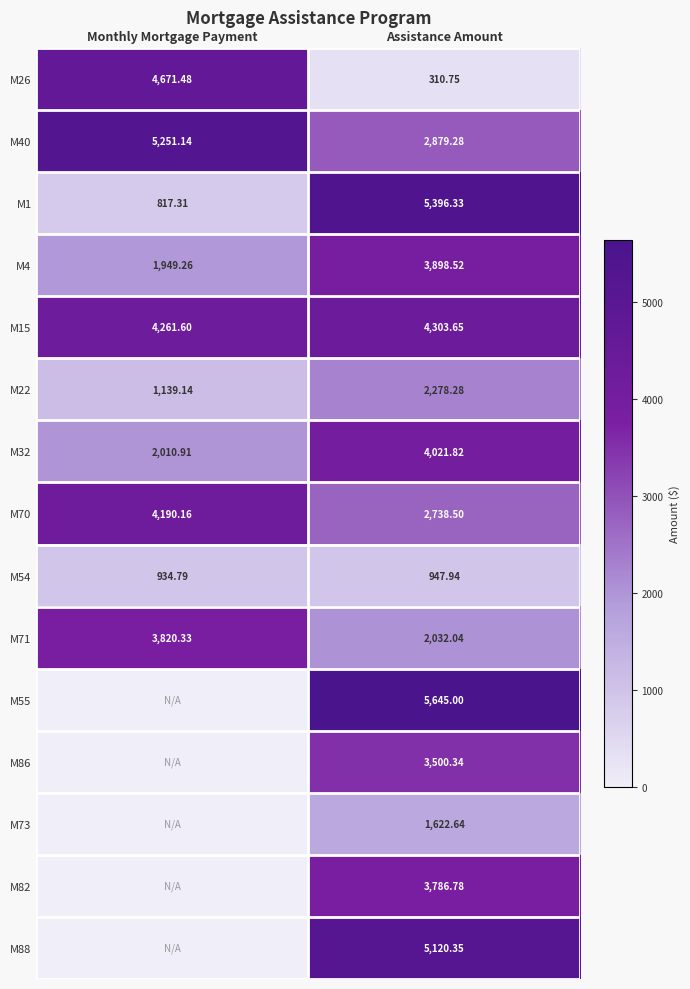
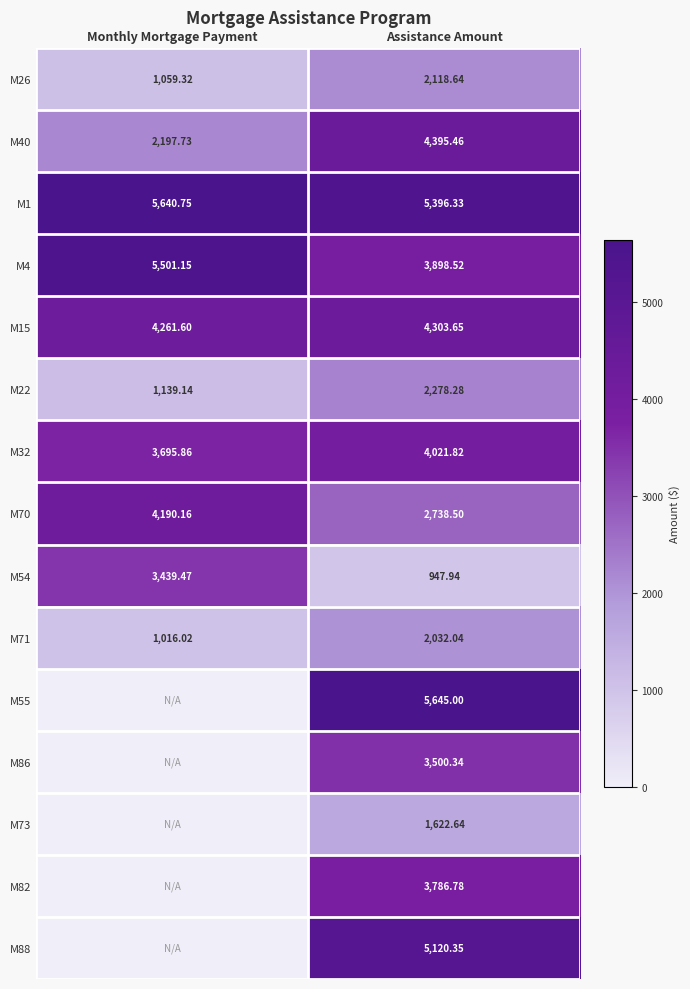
  {
    "M26": {
-     "Monthly Mortgage Payment": "4,671.48",
-     "Assistance Amount": "310.75"
+     "Monthly Mortgage Payment": "1,059.32",
+     "Assistance Amount": "2,118.64"
    },
    "M40": {
-     "Monthly Mortgage Payment": "5,251.14",
-     "Assistance Amount": "2,879.28"
+     "Monthly Mortgage Payment": "2,197.73",
+     "Assistance Amount": "4,395.46"
    },
    "M1": {
-     "Monthly Mortgage Payment": "817.31",
+     "Monthly Mortgage Payment": "5,640.75",
      "Assistance Amount": "5,396.33"
    },
    "M4": {
-     "Monthly Mortgage Payment": "1,949.26",
+     "Monthly Mortgage Payment": "5,501.15",
      "Assistance Amount": "3,898.52"
    },
    "M15": {
      "Monthly Mortgage Payment": "4,261.60",
      "Assistance Amount": "4,303.65"
    },
    "M22": {
      "Monthly Mortgage Payment": "1,139.14",
      "Assistance Amount": "2,278.28"
    },
    "M32": {
-     "Monthly Mortgage Payment": "2,010.91",
+     "Monthly Mortgage Payment": "3,695.86",
      "Assistance Amount": "4,021.82"
    },
    "M70": {
      "Monthly Mortgage Payment": "4,190.16",
      "Assistance Amount": "2,738.50"
    },
    "M54": {
-     "Monthly Mortgage Payment": "934.79",
+     "Monthly Mortgage Payment": "3,439.47",
      "Assistance Amount": "947.94"
    },
    "M71": {
-     "Monthly Mortgage Payment": "3,820.33",
+     "Monthly Mortgage Payment": "1,016.02",
      "Assistance Amount": "2,032.04"
    },
    "M55": {
      "Assistance Amount": "5,645.00"
    },
    "M86": {
      "Assistance Amount": "3,500.34"
    },
    "M73": {
      "Assistance Amount": "1,622.64"
    },
    "M82": {
      "Assistance Amount": "3,786.78"
    },
    "M88": {
      "Assistance Amount": "5,120.35"
    }
  }
